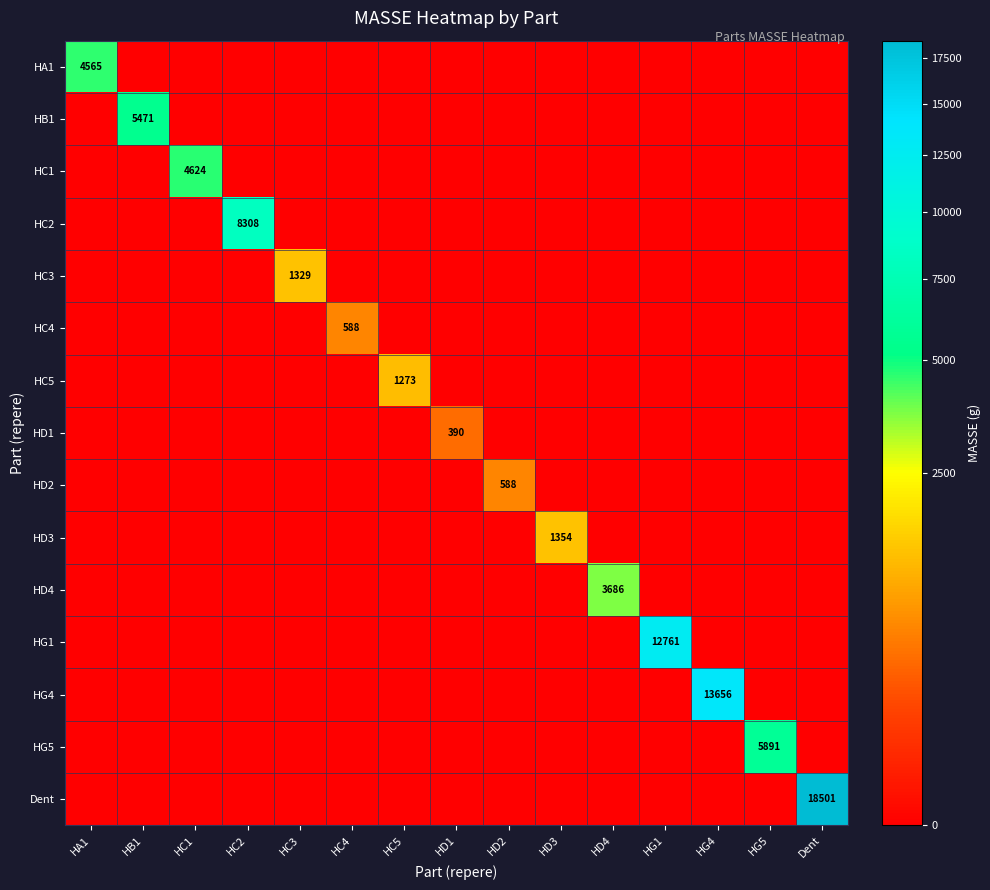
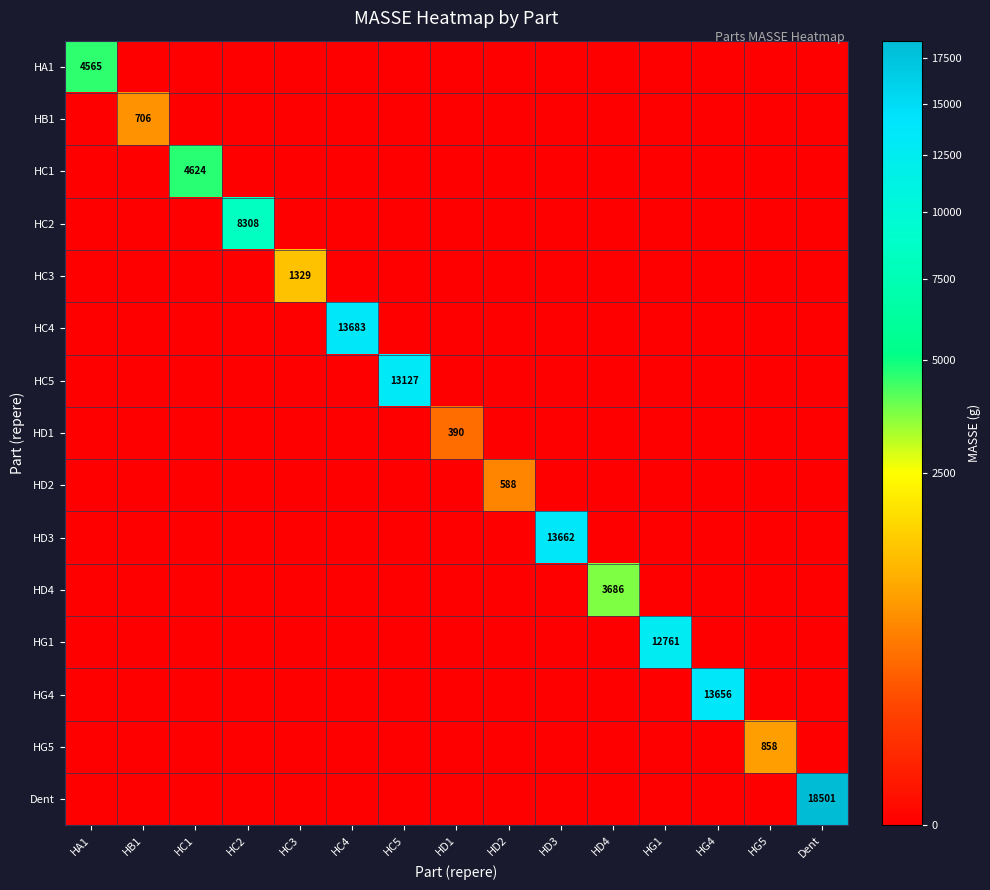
  {
    "HA1": {
      "HA1": 4565
    },
    "HB1": {
-     "HB1": 5471
+     "HB1": 706
    },
    "HC1": {
      "HC1": 4624
    },
    "HC2": {
      "HC2": 8308
    },
    "HC3": {
      "HC3": 1329
    },
    "HC4": {
-     "HC4": 588
+     "HC4": 13683
    },
    "HC5": {
-     "HC5": 1273
+     "HC5": 13127
    },
    "HD1": {
      "HD1": 390
    },
    "HD2": {
      "HD2": 588
    },
    "HD3": {
-     "HD3": 1354
+     "HD3": 13662
    },
    "HD4": {
      "HD4": 3686
    },
    "HG1": {
      "HG1": 12761
    },
    "HG4": {
      "HG4": 13656
    },
    "HG5": {
-     "HG5": 5891
+     "HG5": 858
    },
    "Dent": {
      "Dent": 18501
    }
  }
